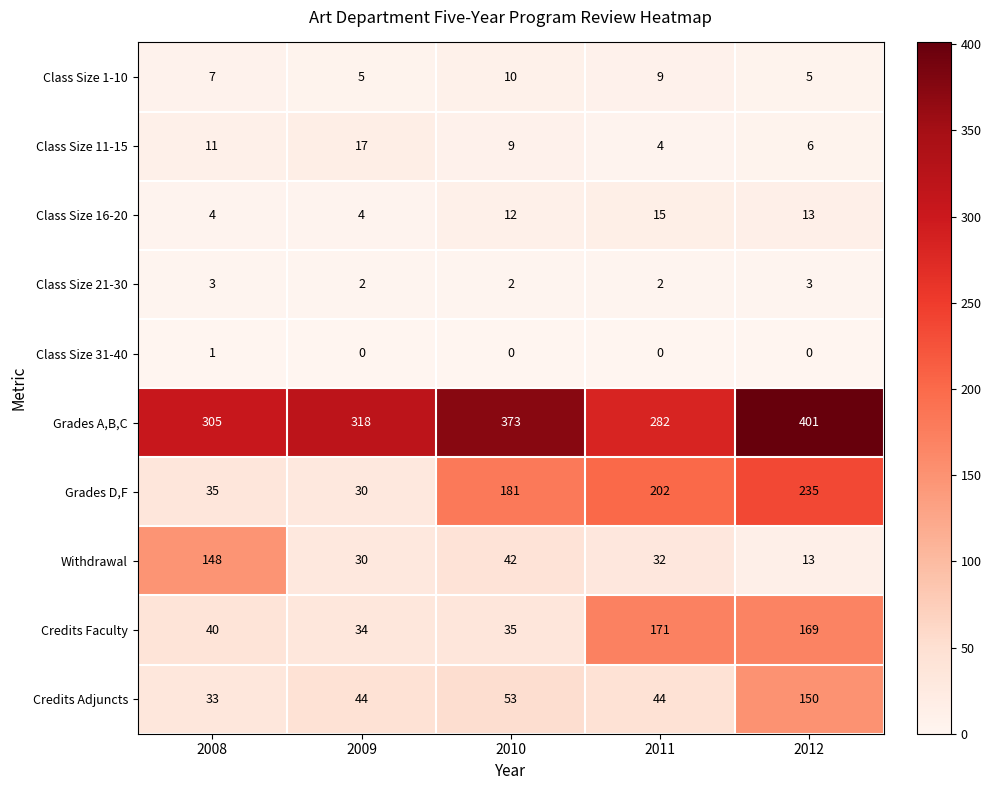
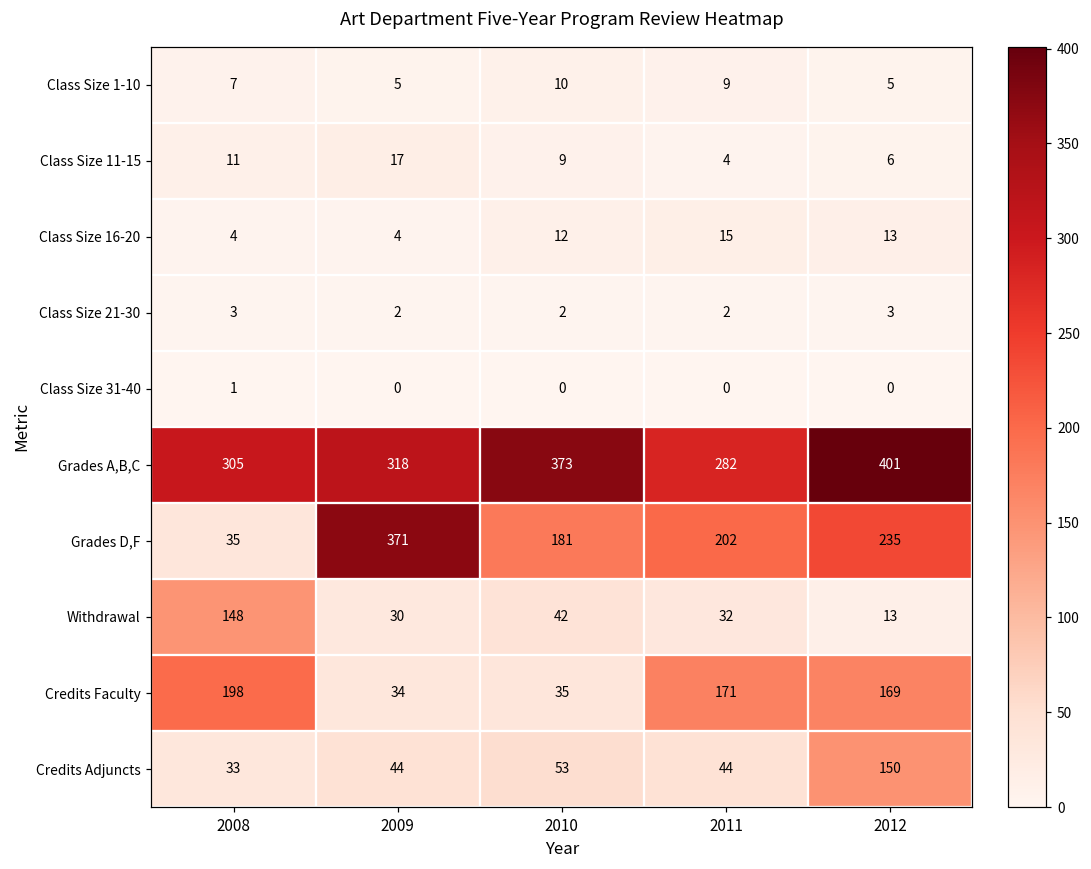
  {
    "Class Size 1-10": {
      "2008": 7,
      "2009": 5,
      "2010": 10,
      "2011": 9,
      "2012": 5
    },
    "Class Size 11-15": {
      "2008": 11,
      "2009": 17,
      "2010": 9,
      "2011": 4,
      "2012": 6
    },
    "Class Size 16-20": {
      "2008": 4,
      "2009": 4,
      "2010": 12,
      "2011": 15,
      "2012": 13
    },
    "Class Size 21-30": {
      "2008": 3,
      "2009": 2,
      "2010": 2,
      "2011": 2,
      "2012": 3
    },
    "Class Size 31-40": {
      "2008": 1,
      "2009": 0,
      "2010": 0,
      "2011": 0,
      "2012": 0
    },
    "Grades A,B,C": {
      "2008": 305,
      "2009": 318,
      "2010": 373,
      "2011": 282,
      "2012": 401
    },
    "Grades D,F": {
      "2008": 35,
-     "2009": 30,
+     "2009": 371,
      "2010": 181,
      "2011": 202,
      "2012": 235
    },
    "Withdrawal": {
      "2008": 148,
      "2009": 30,
      "2010": 42,
      "2011": 32,
      "2012": 13
    },
    "Credits Faculty": {
-     "2008": 40,
+     "2008": 198,
      "2009": 34,
      "2010": 35,
      "2011": 171,
      "2012": 169
    },
    "Credits Adjuncts": {
      "2008": 33,
      "2009": 44,
      "2010": 53,
      "2011": 44,
      "2012": 150
    }
  }
